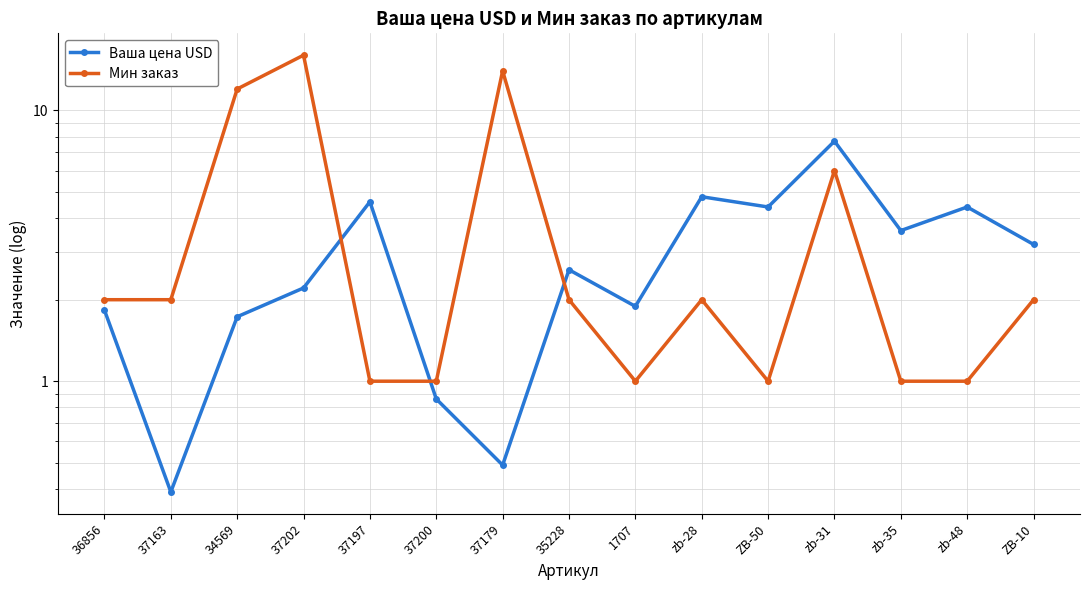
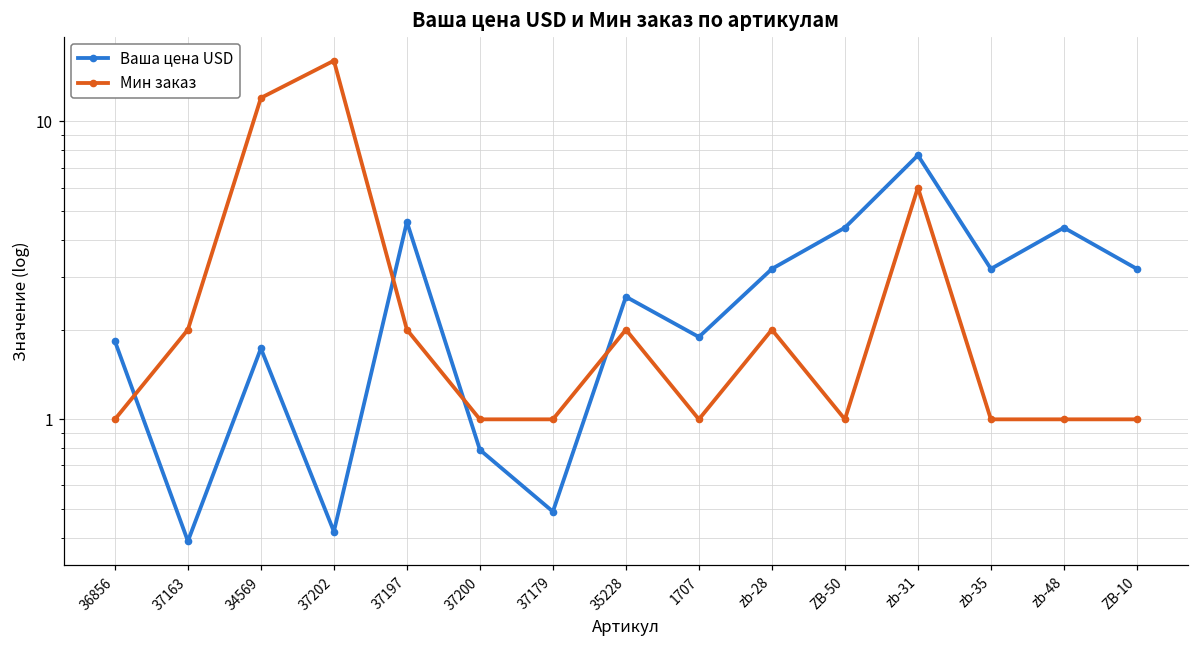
  {
    "Ваша цена USD": {
      "36856": 1.8,
      "37163": 0.39,
      "34569": 1.7,
-     "37202": 2.2,
+     "37202": 0.42,
      "37197": 4.6,
-     "37200": 0.86,
+     "37200": 0.79,
      "37179": 0.49,
      "35228": 2.6,
      "1707": 1.9,
-     "zb-28": 4.8,
+     "zb-28": 3.2,
      "ZB-50": 4.4,
      "zb-31": 7.7,
-     "zb-35": 3.6,
+     "zb-35": 3.2,
      "zb-48": 4.4,
      "ZB-10": 3.2
    },
    "Мин заказ": {
-     "36856": 2,
+     "36856": 1,
      "37163": 2,
      "34569": 12,
      "37202": 16,
-     "37197": 1,
+     "37197": 2,
      "37200": 1,
-     "37179": 14,
+     "37179": 1,
      "35228": 2,
      "1707": 1,
      "zb-28": 2,
      "ZB-50": 1,
      "zb-31": 6,
      "zb-35": 1,
      "zb-48": 1,
-     "ZB-10": 2
+     "ZB-10": 1
    }
  }
